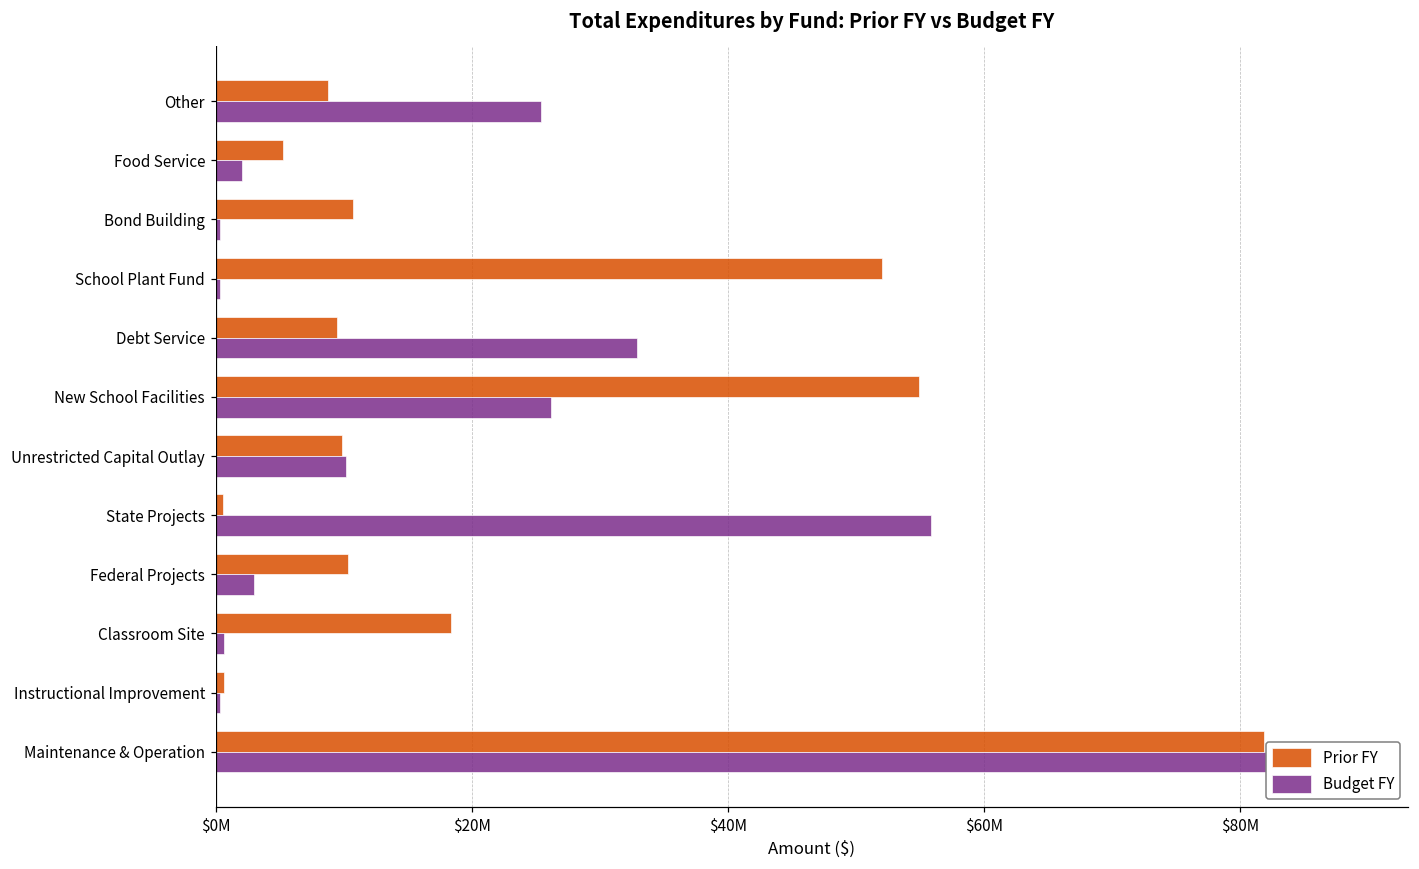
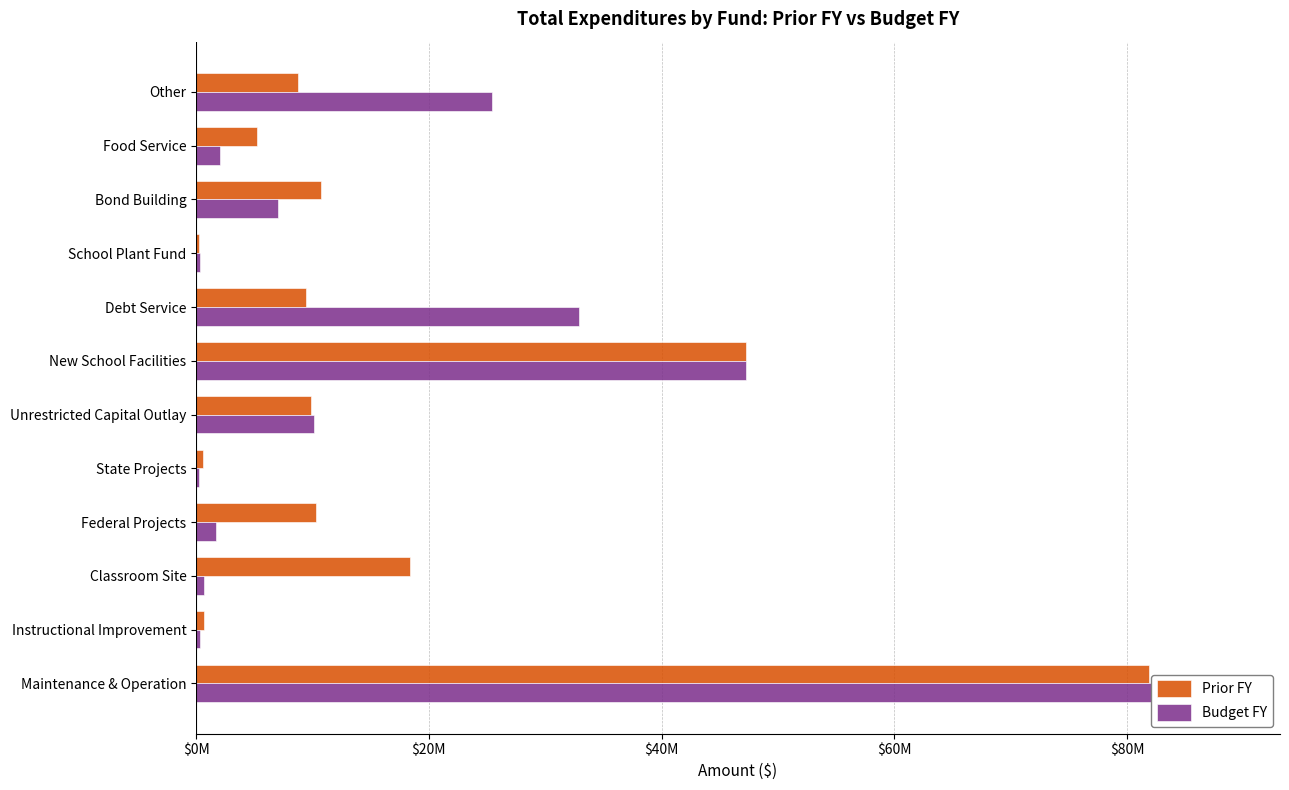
  {
    "Prior FY": {
      "Other": "$8800000",
      "Food Service": "$5300000",
      "Bond Building": "$10700000",
-     "School Plant Fund": "$52000000",
+     "School Plant Fund": "$300000",
      "Debt Service": "$9500000",
-     "New School Facilities": "$55000000",
+     "New School Facilities": "$47300000",
      "Unrestricted Capital Outlay": "$9900000",
      "State Projects": "$600000",
      "Federal Projects": "$10300000",
      "Classroom Site": "$18400000",
      "Instructional Improvement": "$600000",
      "Maintenance & Operation": "$81900000"
    },
    "Budget FY": {
      "Other": "$25400000",
      "Food Service": "$2100000",
-     "Bond Building": "$400000",
+     "Bond Building": "$7000000",
      "School Plant Fund": "$300000",
      "Debt Service": "$32900000",
-     "New School Facilities": "$26200000",
+     "New School Facilities": "$47300000",
      "Unrestricted Capital Outlay": "$10200000",
-     "State Projects": "$55900000",
-     "Federal Projects": "$3000000",
+     "State Projects": "$300000",
+     "Federal Projects": "$1700000",
      "Classroom Site": "$700000",
      "Instructional Improvement": "$400000"
    }
  }
